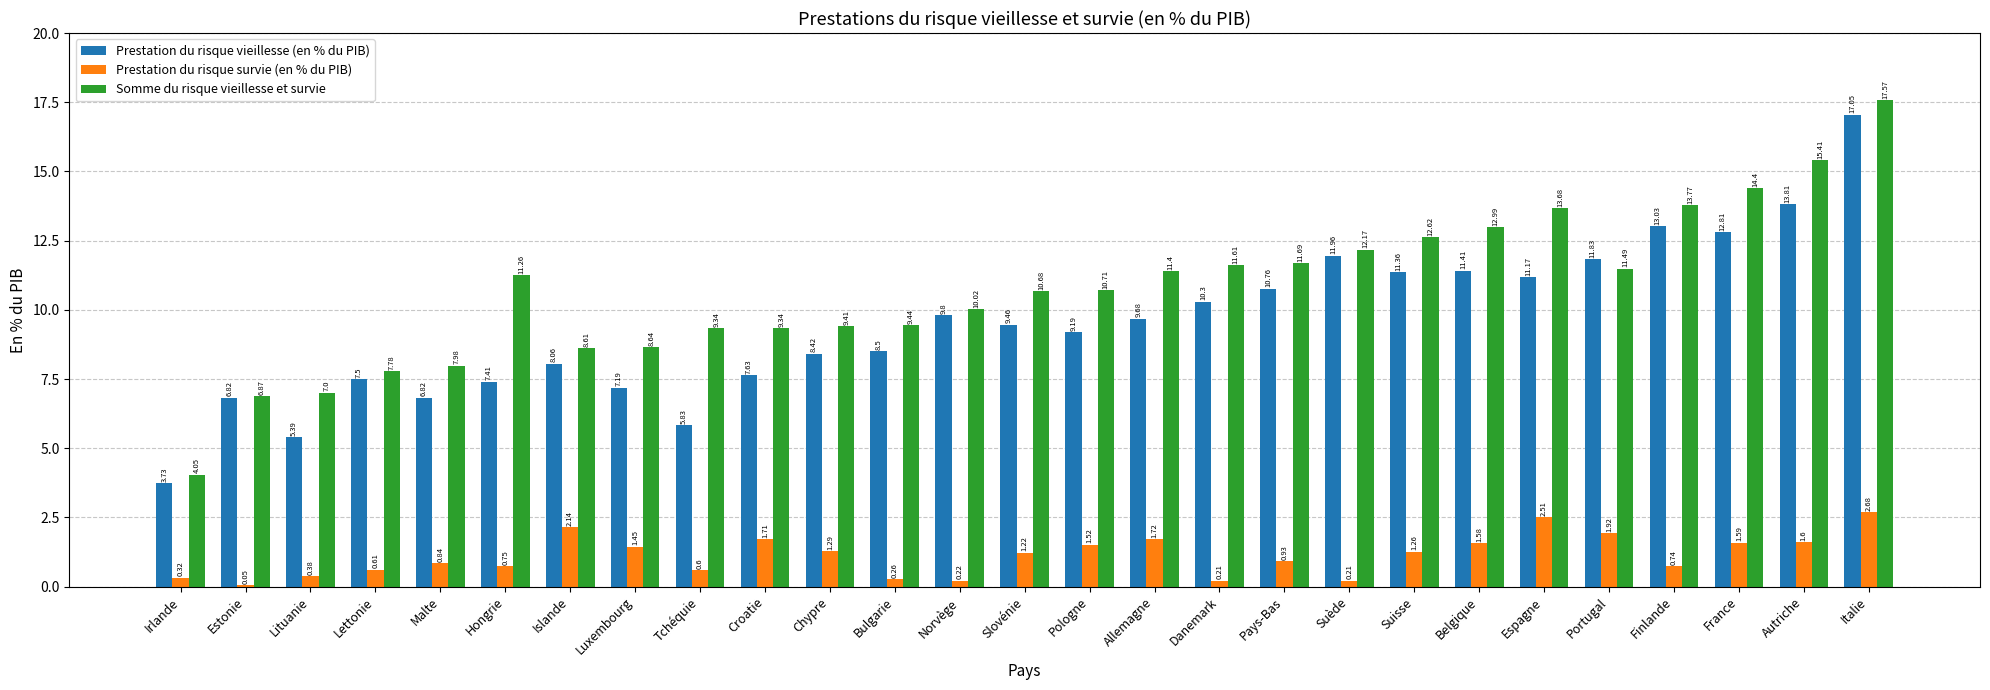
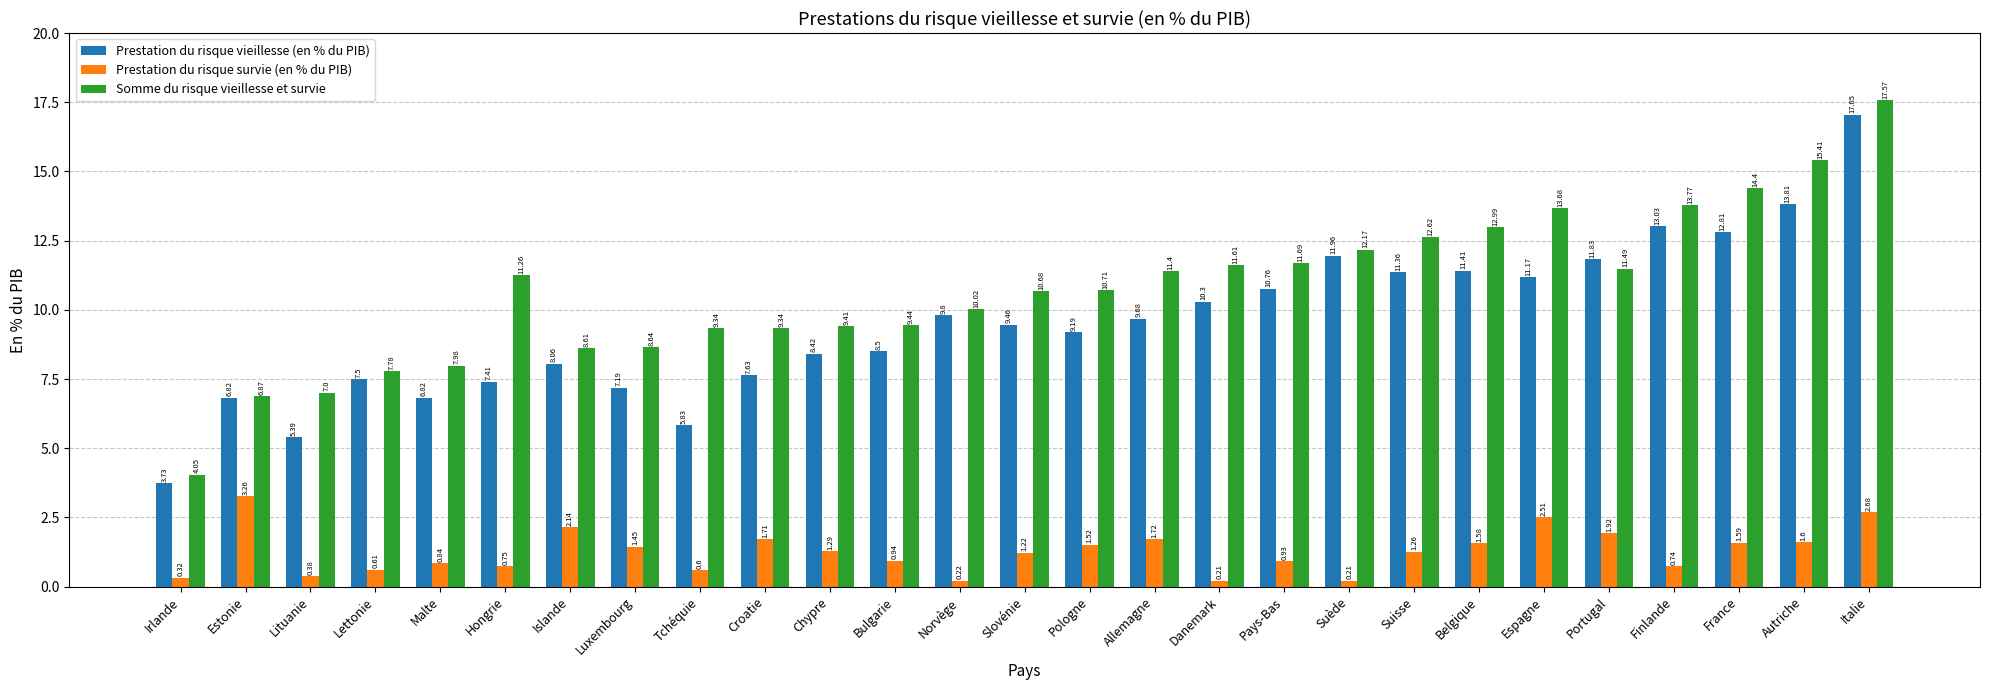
  {
    "Prestation du risque vieillesse (en % du PIB)": {
      "Irlande": 3.73,
      "Estonie": 6.82,
      "Lituanie": 5.39,
      "Lettonie": 7.5,
      "Malte": 6.82,
      "Hongrie": 7.41,
      "Islande": 8.06,
      "Luxembourg": 7.19,
      "Tchéquie": 5.83,
      "Croatie": 7.63,
      "Chypre": 8.42,
      "Bulgarie": 8.5,
      "Norvège": 9.8,
      "Slovénie": 9.46,
      "Pologne": 9.19,
      "Allemagne": 9.68,
      "Danemark": 10.3,
      "Pays-Bas": 10.76,
      "Suède": 11.96,
      "Suisse": 11.36,
      "Belgique": 11.41,
      "Espagne": 11.17,
      "Portugal": 11.83,
      "Finlande": 13.03,
      "France": 12.81,
      "Autriche": 13.81,
      "Italie": 17.05
    },
    "Prestation du risque survie (en % du PIB)": {
      "Irlande": 0.32,
-     "Estonie": 0.05,
+     "Estonie": 3.26,
      "Lituanie": 0.38,
      "Lettonie": 0.61,
      "Malte": 0.84,
      "Hongrie": 0.75,
      "Islande": 2.14,
      "Luxembourg": 1.45,
      "Tchéquie": 0.6,
      "Croatie": 1.71,
      "Chypre": 1.29,
-     "Bulgarie": 0.26,
+     "Bulgarie": 0.94,
      "Norvège": 0.22,
      "Slovénie": 1.22,
      "Pologne": 1.52,
      "Allemagne": 1.72,
      "Danemark": 0.21,
      "Pays-Bas": 0.93,
      "Suède": 0.21,
      "Suisse": 1.26,
      "Belgique": 1.58,
      "Espagne": 2.51,
      "Portugal": 1.92,
      "Finlande": 0.74,
      "France": 1.59,
      "Autriche": 1.6,
      "Italie": 2.68
    },
    "Somme du risque vieillesse et survie": {
      "Irlande": 4.05,
      "Estonie": 6.87,
      "Lituanie": 7.0,
      "Lettonie": 7.78,
      "Malte": 7.98,
      "Hongrie": 11.26,
      "Islande": 8.61,
      "Luxembourg": 8.64,
      "Tchéquie": 9.34,
      "Croatie": 9.34,
      "Chypre": 9.41,
      "Bulgarie": 9.44,
      "Norvège": 10.02,
      "Slovénie": 10.68,
      "Pologne": 10.71,
      "Allemagne": 11.4,
      "Danemark": 11.61,
      "Pays-Bas": 11.69,
      "Suède": 12.17,
      "Suisse": 12.62,
      "Belgique": 12.99,
      "Espagne": 13.68,
      "Portugal": 11.49,
      "Finlande": 13.77,
      "France": 14.4,
      "Autriche": 15.41,
      "Italie": 17.57
    }
  }
